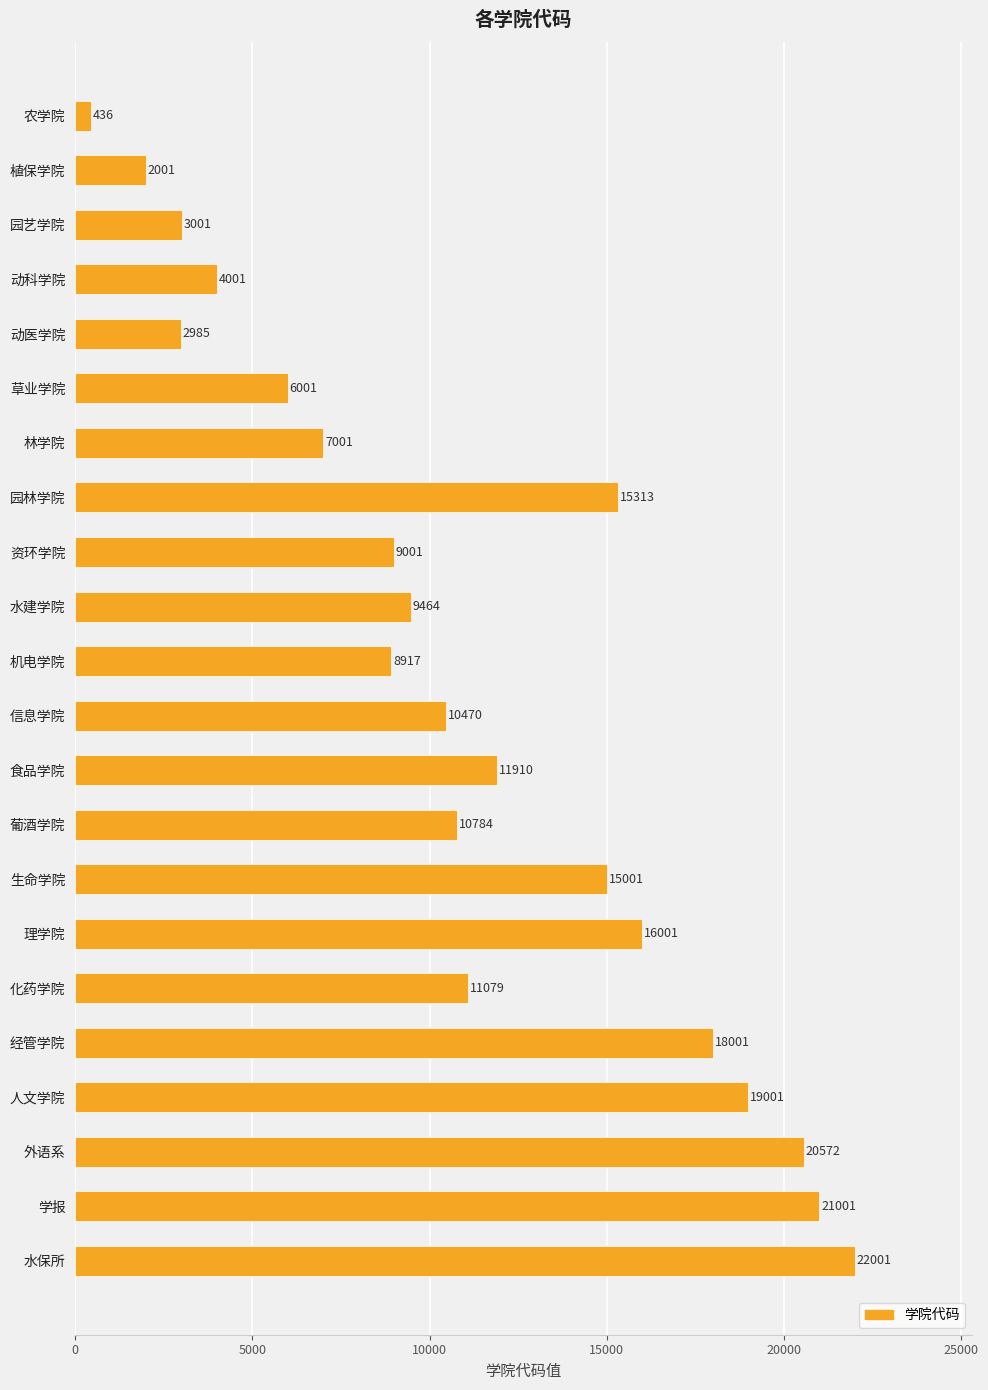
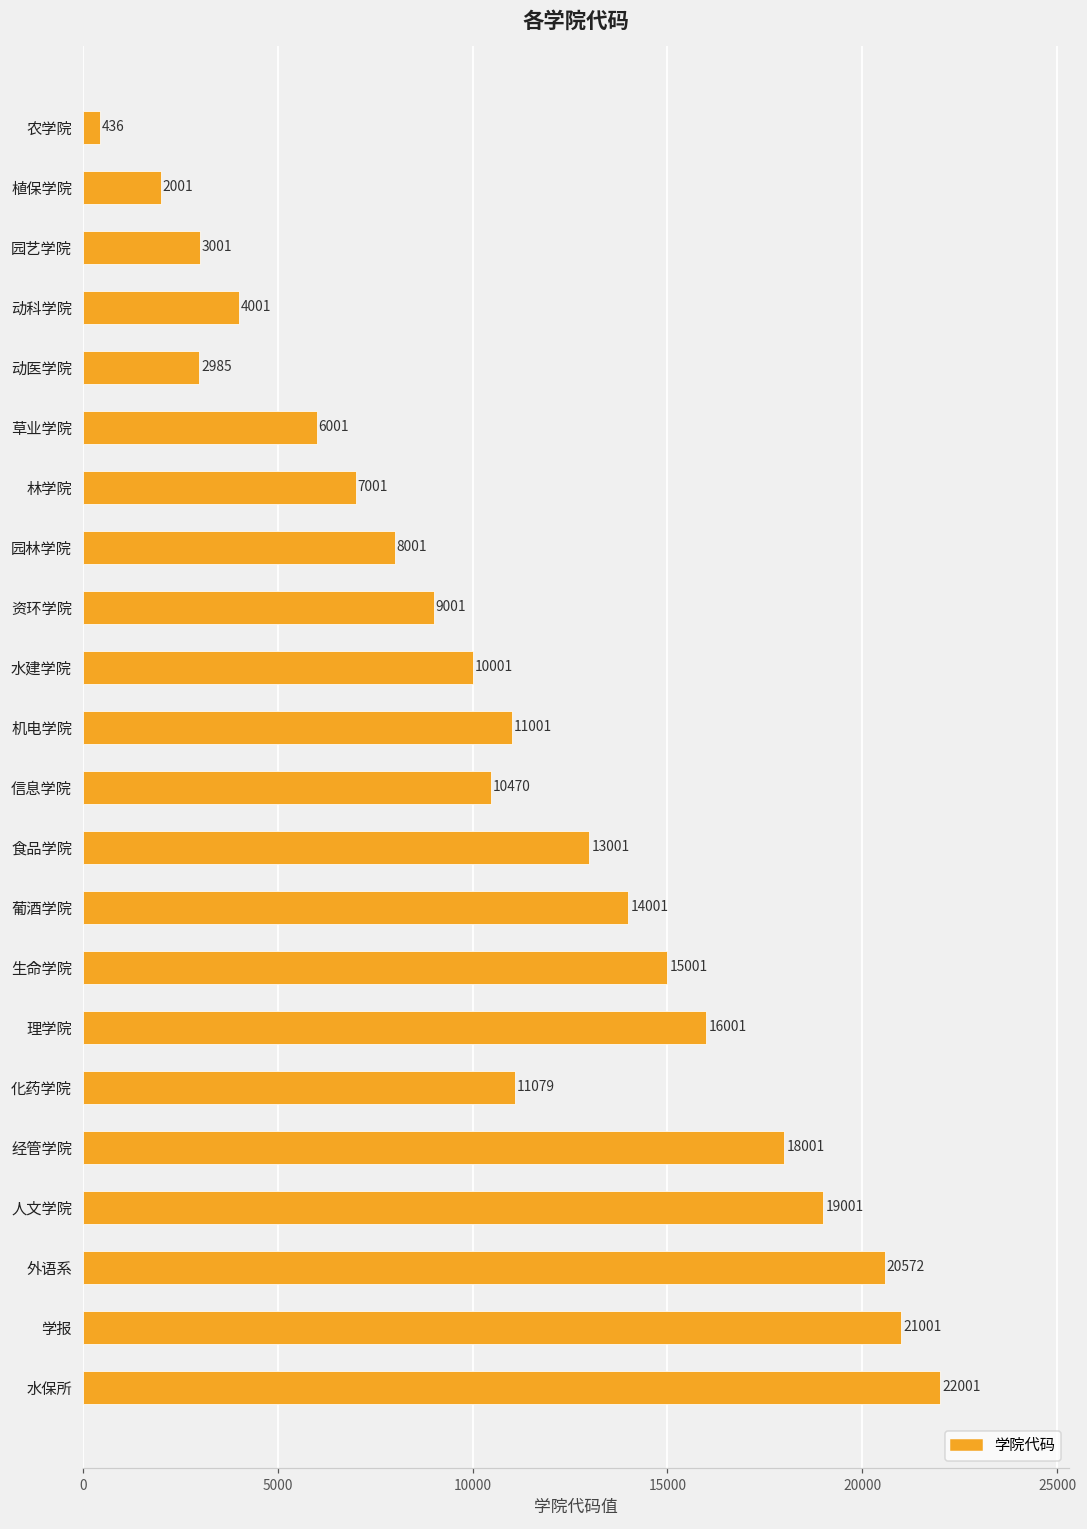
  {
    "农学院": 436,
    "植保学院": 2001,
    "园艺学院": 3001,
    "动科学院": 4001,
    "动医学院": 2985,
    "草业学院": 6001,
    "林学院": 7001,
-   "园林学院": 15313,
+   "园林学院": 8001,
    "资环学院": 9001,
-   "水建学院": 9464,
-   "机电学院": 8917,
+   "水建学院": 10001,
+   "机电学院": 11001,
    "信息学院": 10470,
-   "食品学院": 11910,
-   "葡酒学院": 10784,
+   "食品学院": 13001,
+   "葡酒学院": 14001,
    "生命学院": 15001,
    "理学院": 16001,
    "化药学院": 11079,
    "经管学院": 18001,
    "人文学院": 19001,
    "外语系": 20572,
    "学报": 21001,
    "水保所": 22001
  }
